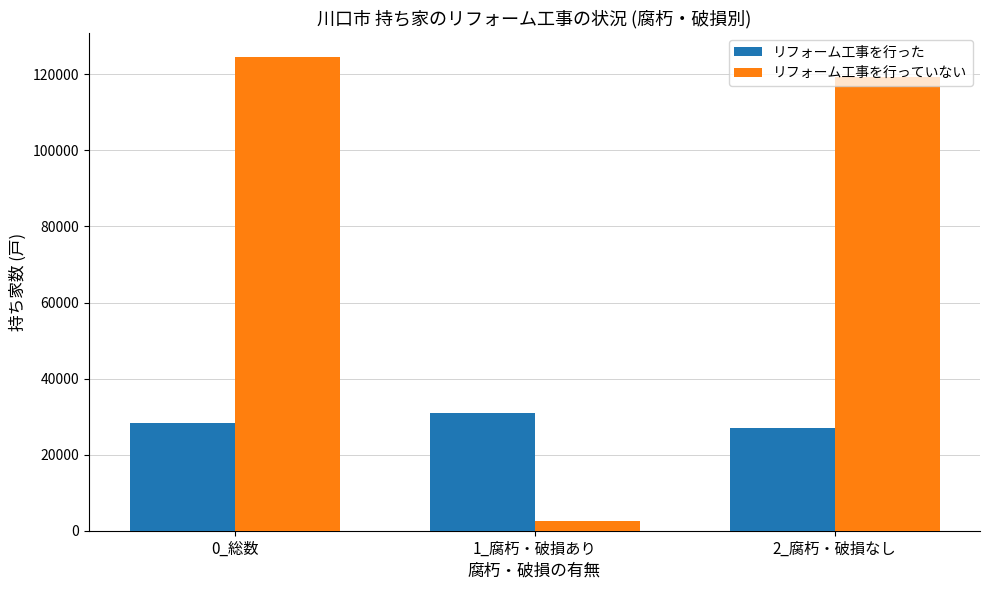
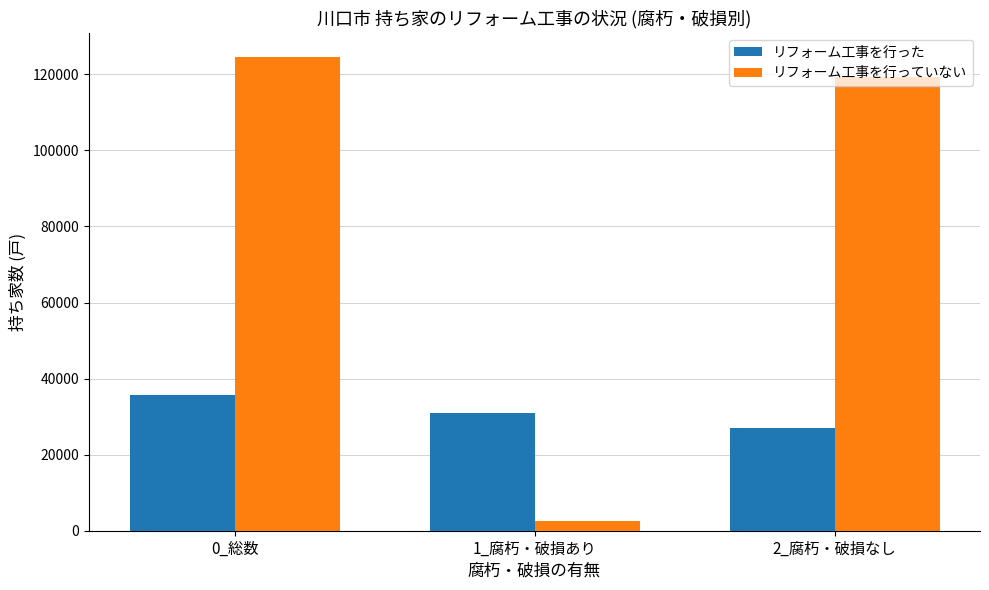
  {
    "リフォーム工事を行った": {
-     "0_総数": 28000,
+     "0_総数": 36000,
      "1_腐朽・破損あり": 31000,
      "2_腐朽・破損なし": 27000
    },
    "リフォーム工事を行っていない": {
      "0_総数": 125000,
      "1_腐朽・破損あり": 3000
    }
  }
